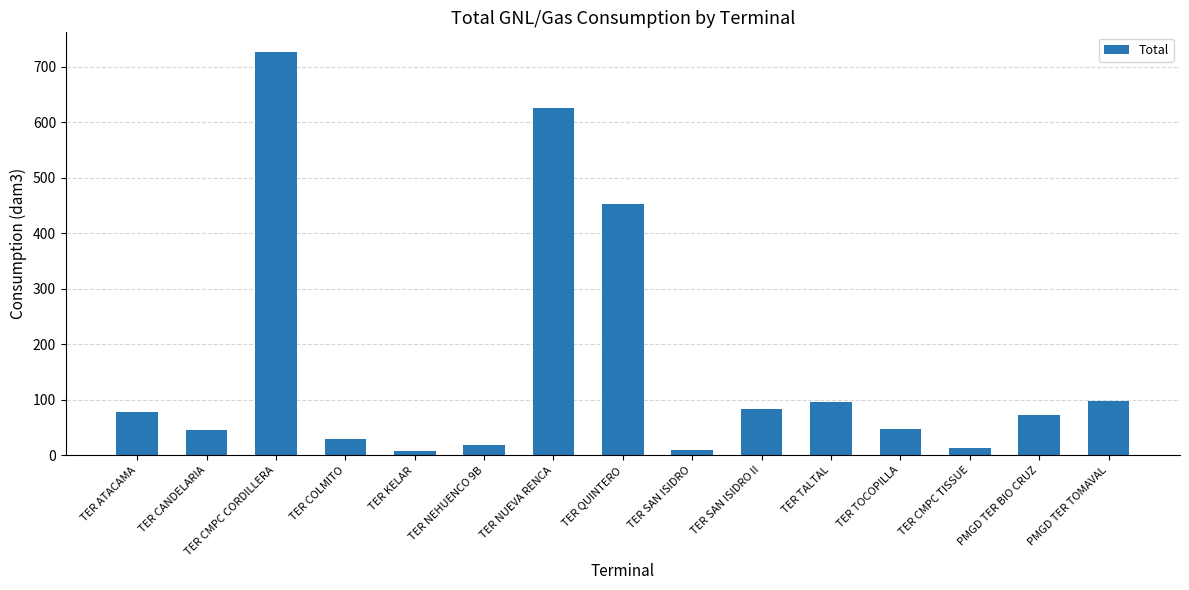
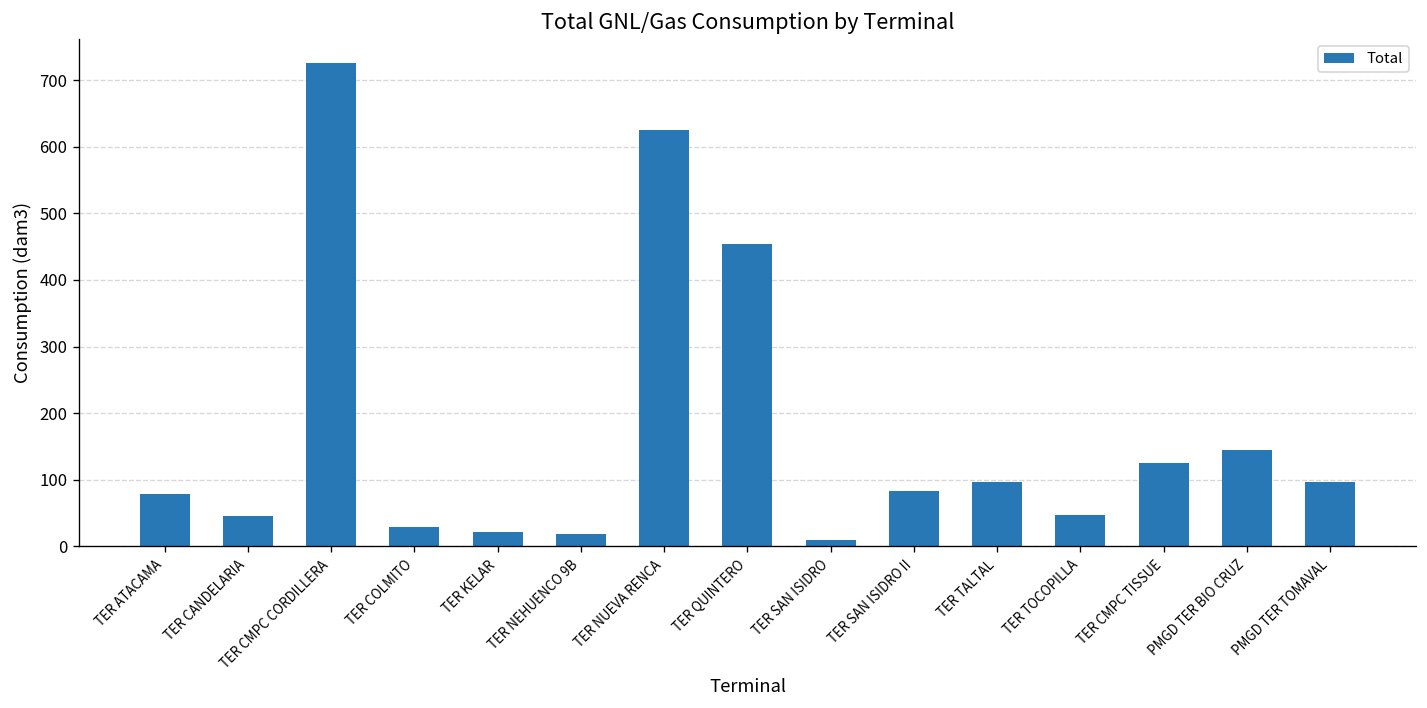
  {
    "TER ATACAMA": 80,
    "TER CANDELARIA": 40,
    "TER CMPC CORDILLERA": 730,
    "TER COLMITO": 30,
-   "TER KELAR": 10,
+   "TER KELAR": 20,
    "TER NEHUENCO 9B": 20,
    "TER NUEVA RENCA": 620,
    "TER QUINTERO": 450,
    "TER SAN ISIDRO": 10,
    "TER SAN ISIDRO II": 80,
    "TER TALTAL": 100,
    "TER TOCOPILLA": 50,
-   "TER CMPC TISSUE": 10,
-   "PMGD TER BIO CRUZ": 70,
+   "TER CMPC TISSUE": 130,
+   "PMGD TER BIO CRUZ": 140,
    "PMGD TER TOMAVAL": 100
  }
